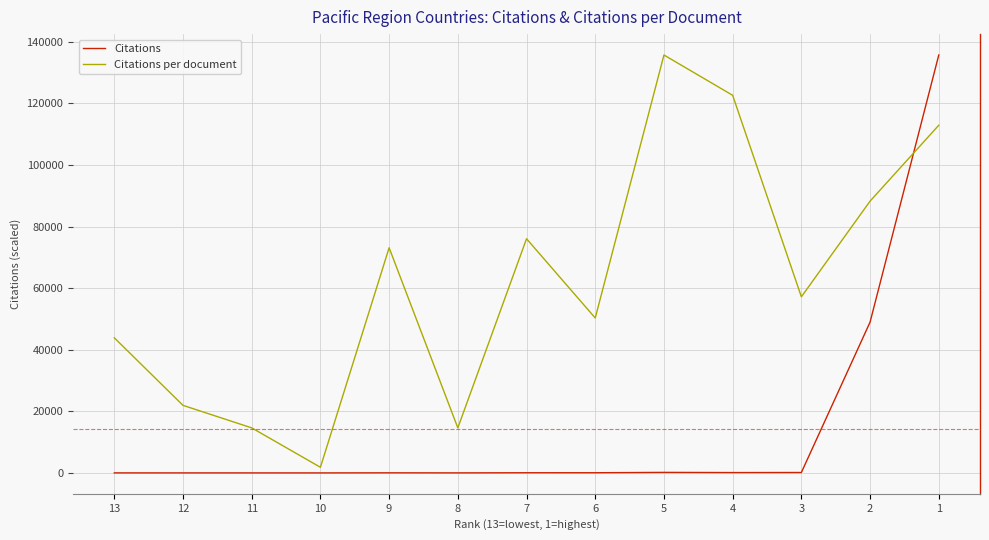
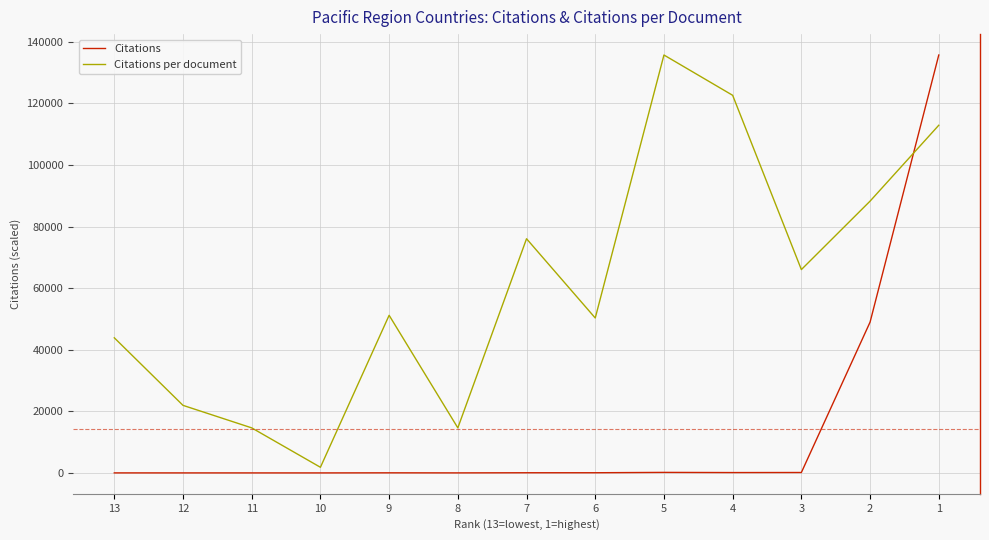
  {
    "Citations": {
      "13": 0,
      "12": 0,
      "11": 0,
      "10": 0,
      "9": 0,
      "8": 0,
      "7": 0,
      "6": 0,
      "5": 0,
      "4": 0,
      "3": 0,
      "2": 49000,
      "1": 136000
    },
    "Citations per document": {
      "13": 44000,
      "12": 22000,
      "11": 15000,
      "10": 2000,
-     "9": 73000,
+     "9": 51000,
      "8": 15000,
      "7": 76000,
      "6": 50000,
      "5": 136000,
      "4": 123000,
-     "3": 57000,
+     "3": 66000,
      "2": 88000,
      "1": 113000
    }
  }
